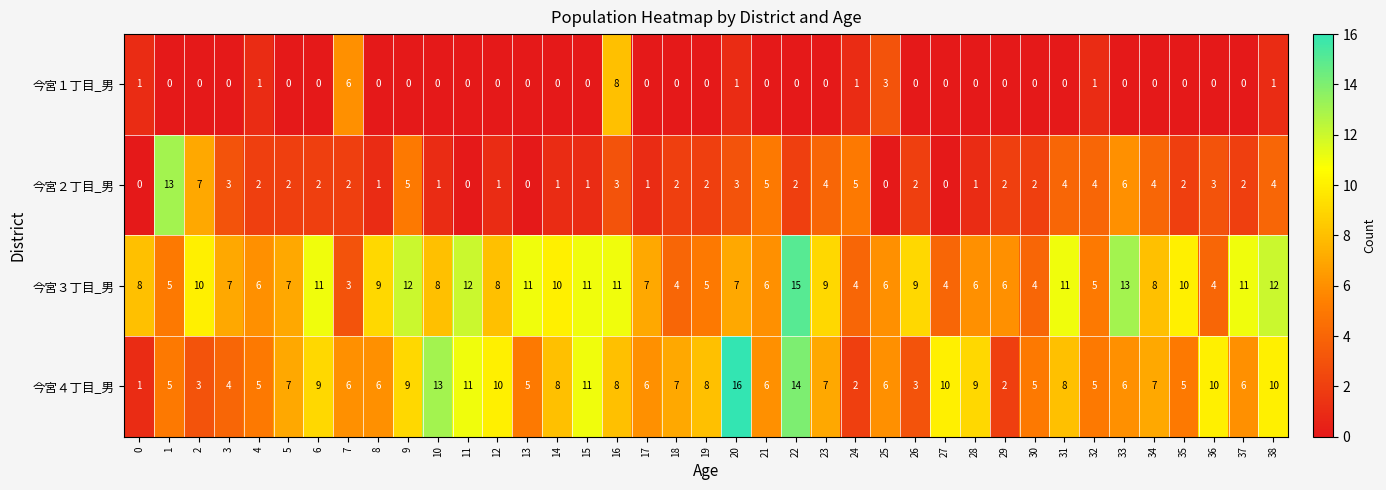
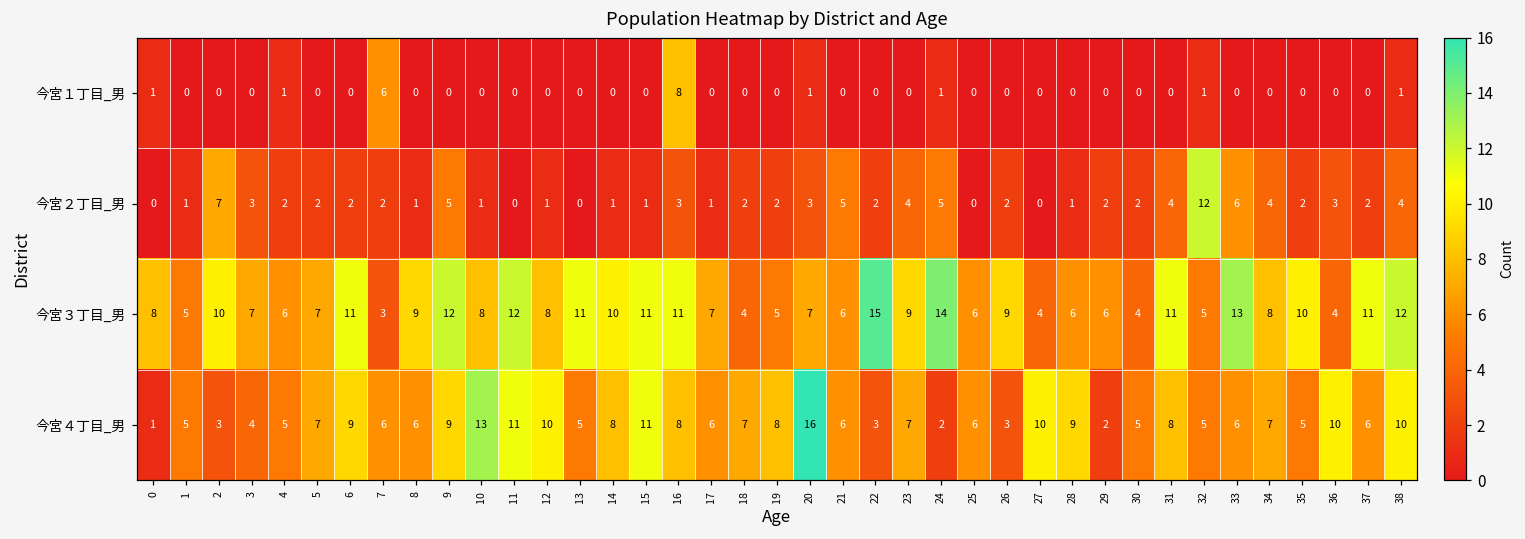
  {
    "今宮１丁目_男": {
      "0": 1,
      "1": 0,
      "2": 0,
      "3": 0,
      "4": 1,
      "5": 0,
      "6": 0,
      "7": 6,
      "8": 0,
      "9": 0,
      "10": 0,
      "11": 0,
      "12": 0,
      "13": 0,
      "14": 0,
      "15": 0,
      "16": 8,
      "17": 0,
      "18": 0,
      "19": 0,
      "20": 1,
      "21": 0,
      "22": 0,
      "23": 0,
      "24": 1,
-     "25": 3,
+     "25": 0,
      "26": 0,
      "27": 0,
      "28": 0,
      "29": 0,
      "30": 0,
      "31": 0,
      "32": 1,
      "33": 0,
      "34": 0,
      "35": 0,
      "36": 0,
      "37": 0,
      "38": 1
    },
    "今宮２丁目_男": {
      "0": 0,
-     "1": 13,
+     "1": 1,
      "2": 7,
      "3": 3,
      "4": 2,
      "5": 2,
      "6": 2,
      "7": 2,
      "8": 1,
      "9": 5,
      "10": 1,
      "11": 0,
      "12": 1,
      "13": 0,
      "14": 1,
      "15": 1,
      "16": 3,
      "17": 1,
      "18": 2,
      "19": 2,
      "20": 3,
      "21": 5,
      "22": 2,
      "23": 4,
      "24": 5,
      "25": 0,
      "26": 2,
      "27": 0,
      "28": 1,
      "29": 2,
      "30": 2,
      "31": 4,
-     "32": 4,
+     "32": 12,
      "33": 6,
      "34": 4,
      "35": 2,
      "36": 3,
      "37": 2,
      "38": 4
    },
    "今宮３丁目_男": {
      "0": 8,
      "1": 5,
      "2": 10,
      "3": 7,
      "4": 6,
      "5": 7,
      "6": 11,
      "7": 3,
      "8": 9,
      "9": 12,
      "10": 8,
      "11": 12,
      "12": 8,
      "13": 11,
      "14": 10,
      "15": 11,
      "16": 11,
      "17": 7,
      "18": 4,
      "19": 5,
      "20": 7,
      "21": 6,
      "22": 15,
      "23": 9,
-     "24": 4,
+     "24": 14,
      "25": 6,
      "26": 9,
      "27": 4,
      "28": 6,
      "29": 6,
      "30": 4,
      "31": 11,
      "32": 5,
      "33": 13,
      "34": 8,
      "35": 10,
      "36": 4,
      "37": 11,
      "38": 12
    },
    "今宮４丁目_男": {
      "0": 1,
      "1": 5,
      "2": 3,
      "3": 4,
      "4": 5,
      "5": 7,
      "6": 9,
      "7": 6,
      "8": 6,
      "9": 9,
      "10": 13,
      "11": 11,
      "12": 10,
      "13": 5,
      "14": 8,
      "15": 11,
      "16": 8,
      "17": 6,
      "18": 7,
      "19": 8,
      "20": 16,
      "21": 6,
-     "22": 14,
+     "22": 3,
      "23": 7,
      "24": 2,
      "25": 6,
      "26": 3,
      "27": 10,
      "28": 9,
      "29": 2,
      "30": 5,
      "31": 8,
      "32": 5,
      "33": 6,
      "34": 7,
      "35": 5,
      "36": 10,
      "37": 6,
      "38": 10
    }
  }
